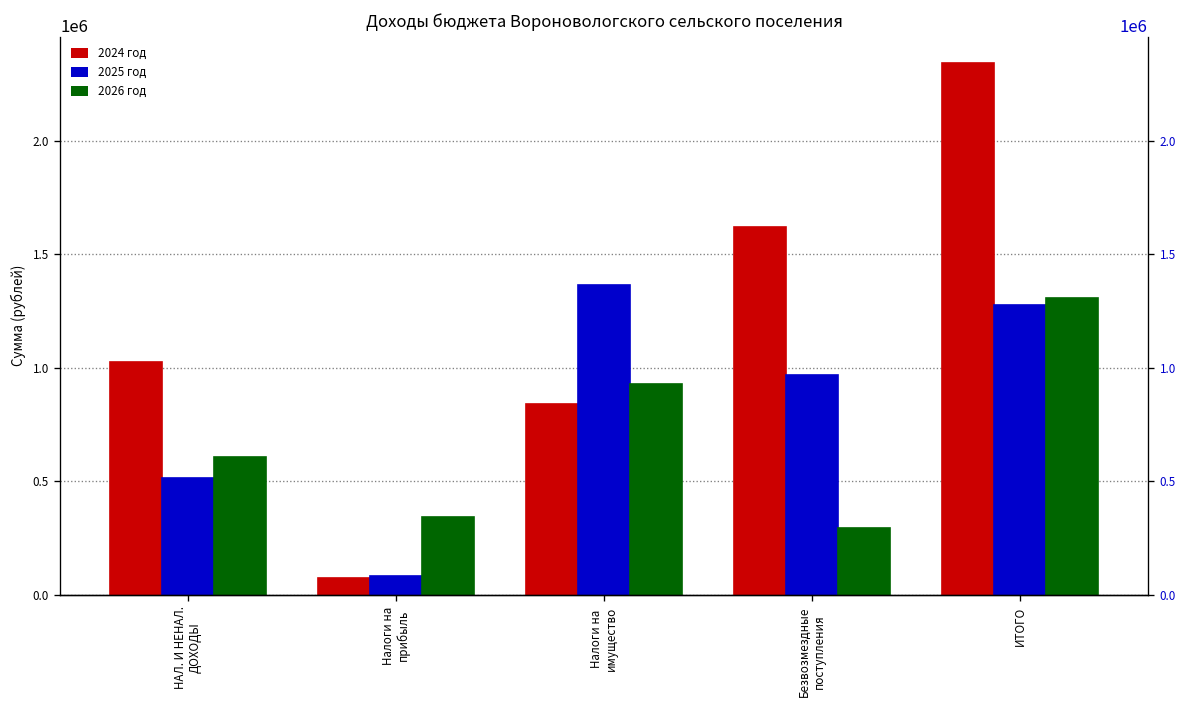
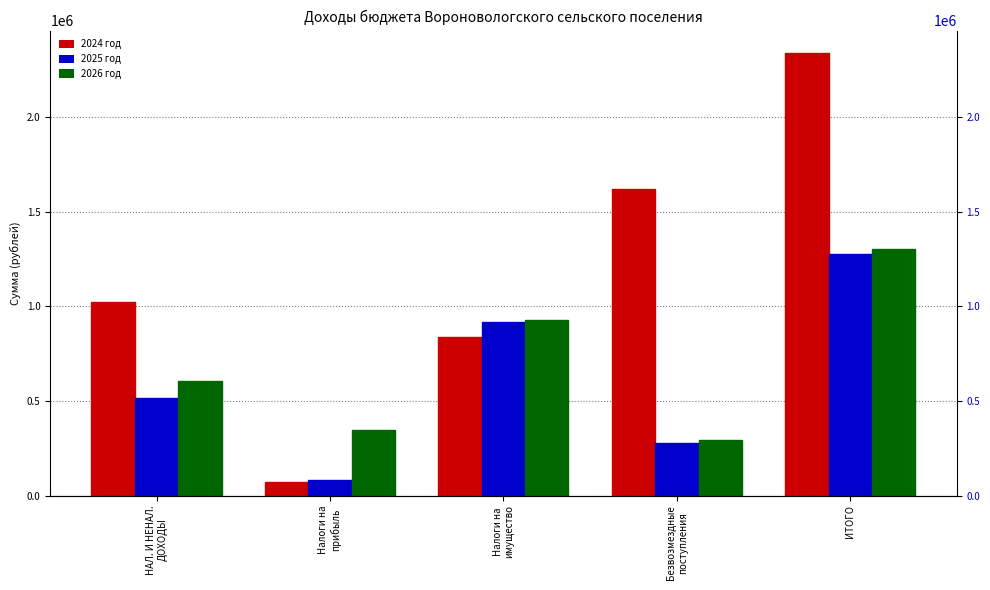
  {
    "2024 год": {
      "НАЛ. И НЕНАЛ. ДОХОДЫ": 1020000,
      "Налоги на прибыль": 70000,
      "Налоги на имущество": 840000,
      "Безвозмездные поступления": 1620000,
      "ИТОГО": 2340000
    },
    "2025 год": {
      "НАЛ. И НЕНАЛ. ДОХОДЫ": 510000,
      "Налоги на прибыль": 80000,
-     "Налоги на имущество": 1360000,
-     "Безвозмездные поступления": 970000,
+     "Налоги на имущество": 920000,
+     "Безвозмездные поступления": 280000,
      "ИТОГО": 1280000
    },
    "2026 год": {
      "НАЛ. И НЕНАЛ. ДОХОДЫ": 600000,
      "Налоги на прибыль": 340000,
      "Налоги на имущество": 930000,
      "Безвозмездные поступления": 290000,
      "ИТОГО": 1310000
    }
  }
